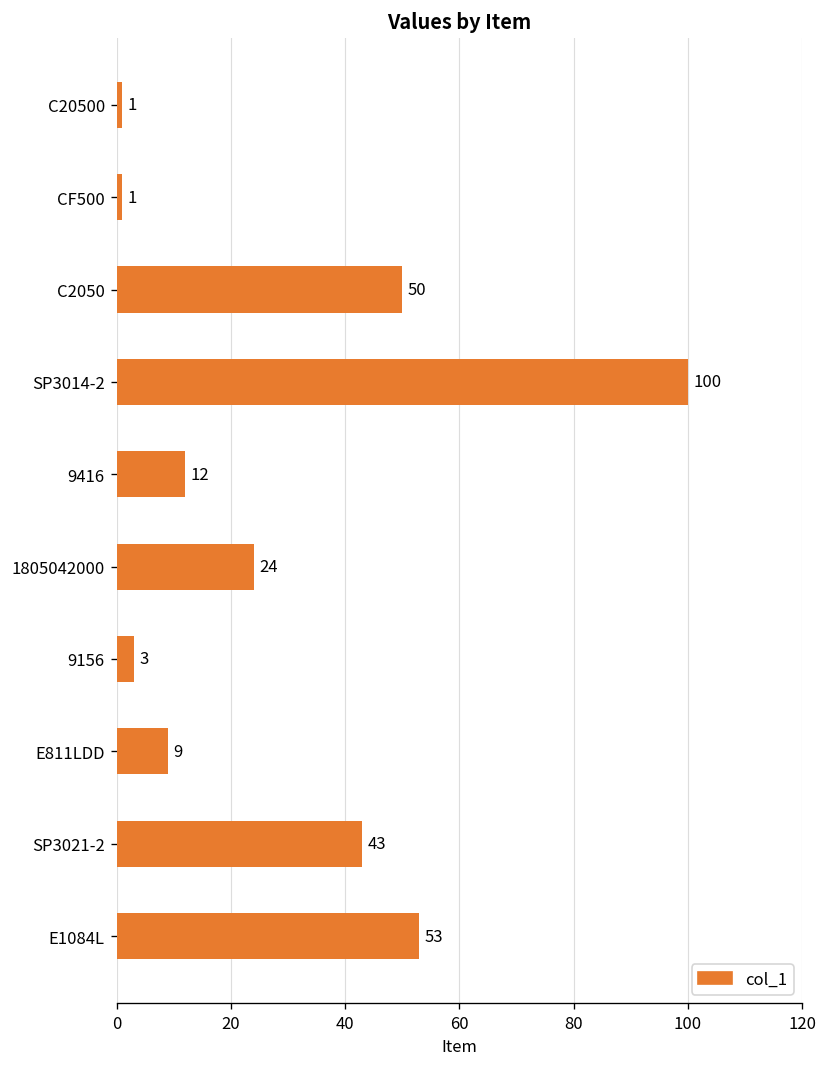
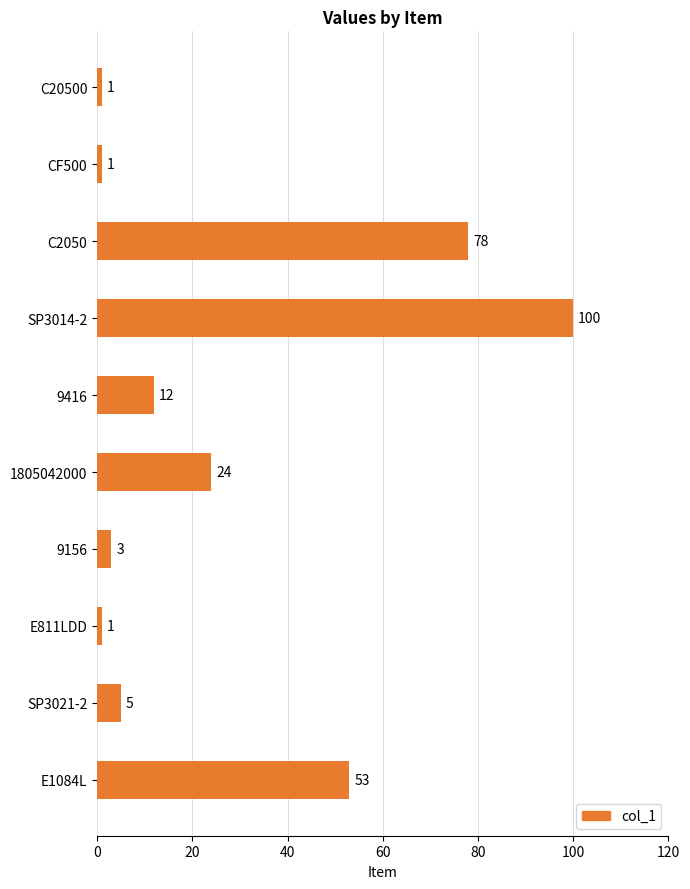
  {
    "C20500": 1,
    "CF500": 1,
-   "C2050": 50,
+   "C2050": 78,
    "SP3014-2": 100,
    "9416": 12,
    "1805042000": 24,
    "9156": 3,
-   "E811LDD": 9,
-   "SP3021-2": 43,
+   "E811LDD": 1,
+   "SP3021-2": 5,
    "E1084L": 53
  }
